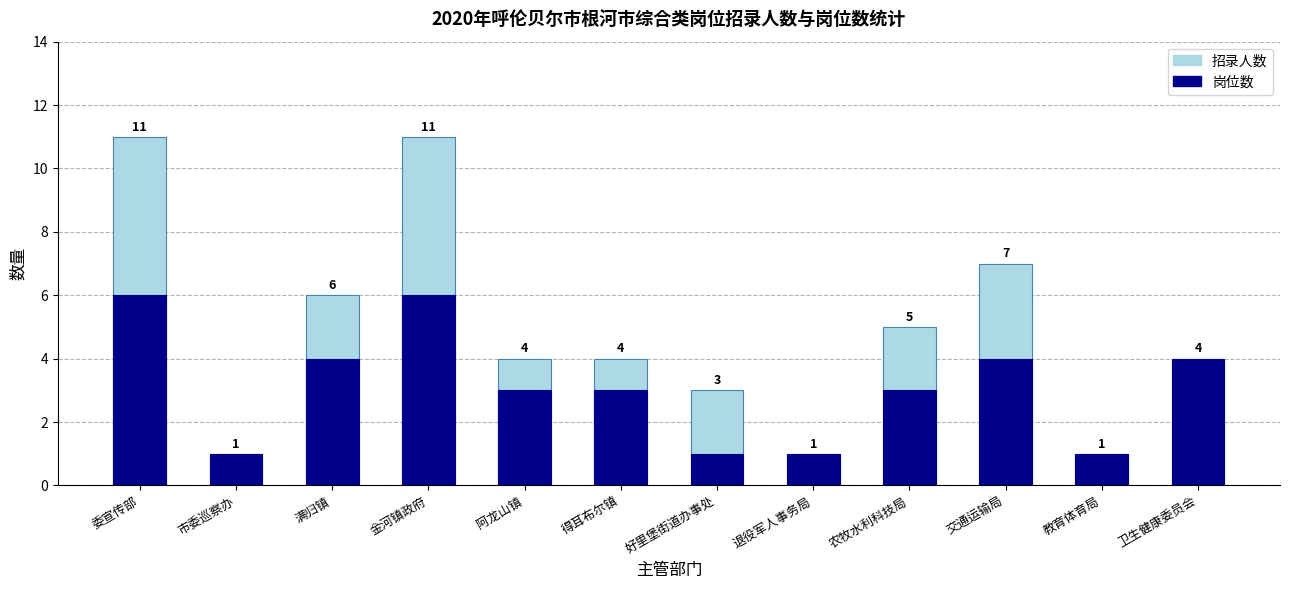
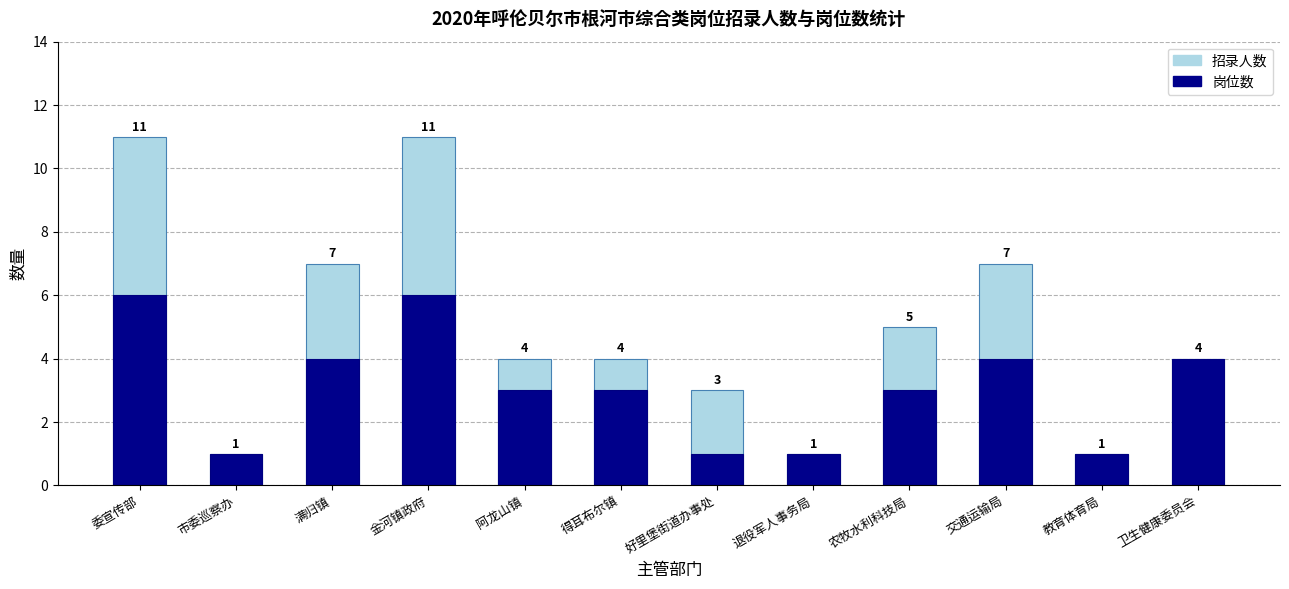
  {
    "招录人数": {
      "委宣传部": 11,
      "市委巡察办": 1,
-     "满归镇": 6,
+     "满归镇": 7,
      "金河镇政府": 11,
      "阿龙山镇": 4,
      "得耳布尔镇": 4,
      "好里堡街道办事处": 3,
      "退役军人事务局": 1,
      "农牧水利科技局": 5,
      "交通运输局": 7,
      "教育体育局": 1,
      "卫生健康委员会": 4
    },
    "岗位数": {
      "市委巡察办": 1,
      "退役军人事务局": 1,
      "教育体育局": 1,
      "卫生健康委员会": 4
    }
  }
